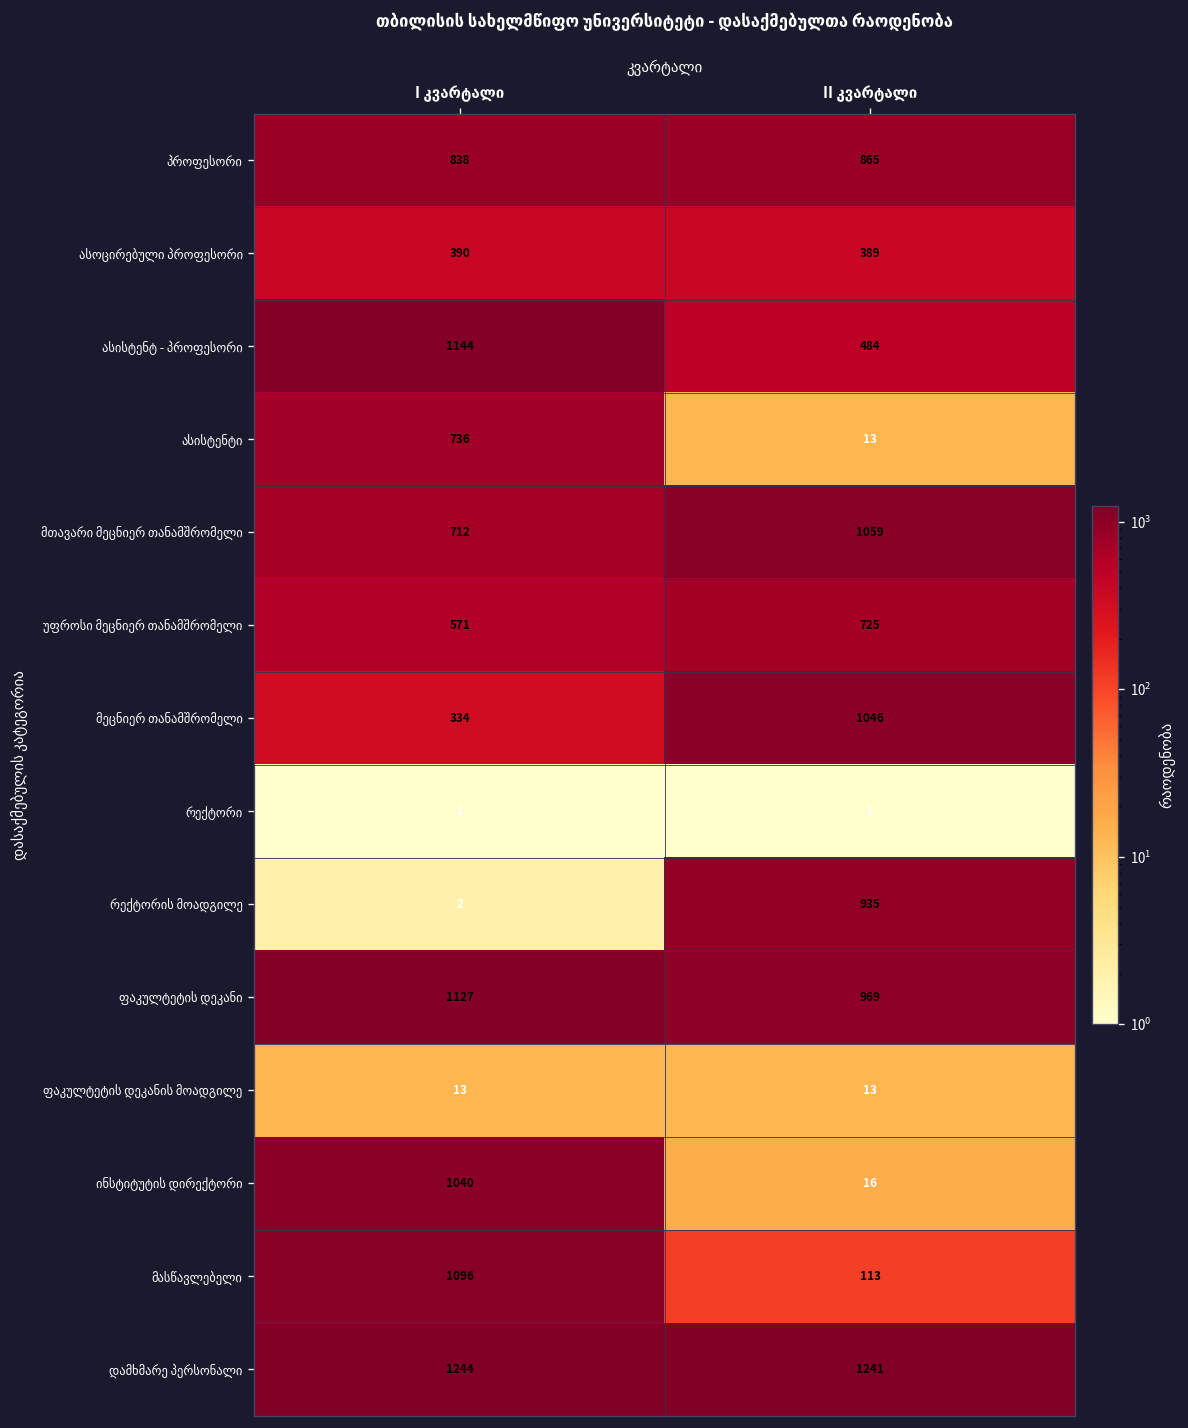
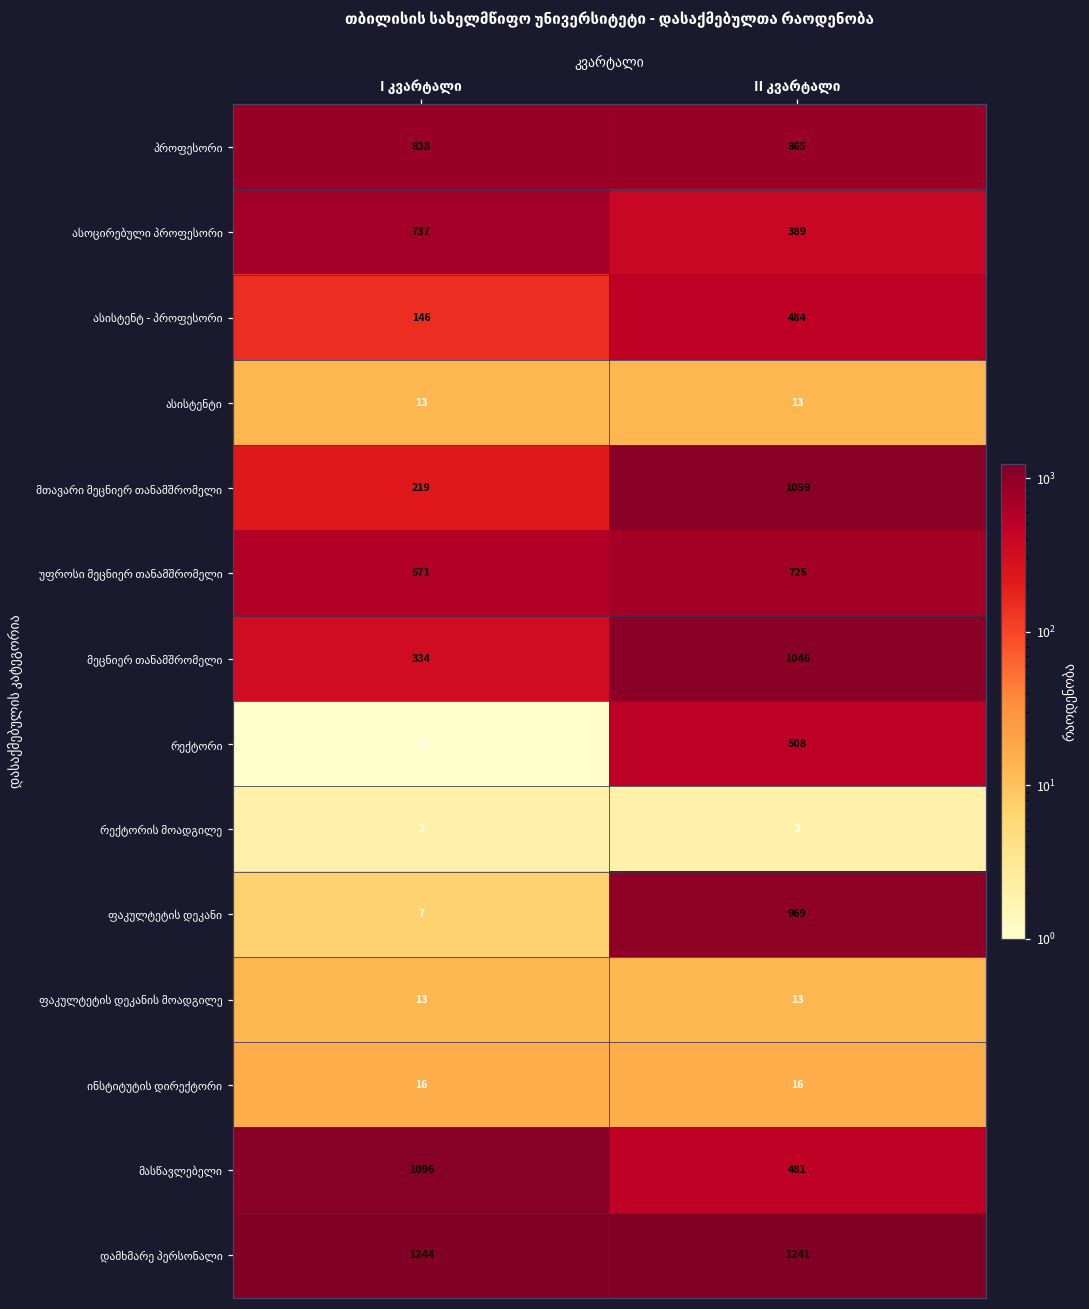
  {
    "პროფესორი": {
      "I კვარტალი": 838,
      "II კვარტალი": 865
    },
    "ასოცირებული პროფესორი": {
-     "I კვარტალი": 390,
+     "I კვარტალი": 737,
      "II კვარტალი": 389
    },
    "ასისტენტ - პროფესორი": {
-     "I კვარტალი": 1144,
+     "I კვარტალი": 146,
      "II კვარტალი": 484
    },
    "ასისტენტი": {
-     "I კვარტალი": 736,
+     "I კვარტალი": 13,
      "II კვარტალი": 13
    },
    "მთავარი მეცნიერ თანამშრომელი": {
-     "I კვარტალი": 712,
+     "I კვარტალი": 219,
      "II კვარტალი": 1059
    },
    "უფროსი მეცნიერ თანამშრომელი": {
      "I კვარტალი": 571,
      "II კვარტალი": 725
    },
    "მეცნიერ თანამშრომელი": {
      "I კვარტალი": 334,
      "II კვარტალი": 1046
    },
    "რექტორი": {
      "I კვარტალი": 1,
-     "II კვარტალი": 1
+     "II კვარტალი": 508
    },
    "რექტორის მოადგილე": {
      "I კვარტალი": 2,
-     "II კვარტალი": 935
+     "II კვარტალი": 2
    },
    "ფაკულტეტის დეკანი": {
-     "I კვარტალი": 1127,
+     "I კვარტალი": 7,
      "II კვარტალი": 969
    },
    "ფაკულტეტის დეკანის მოადგილე": {
      "I კვარტალი": 13,
      "II კვარტალი": 13
    },
    "ინსტიტუტის დირექტორი": {
-     "I კვარტალი": 1040,
+     "I კვარტალი": 16,
      "II კვარტალი": 16
    },
    "მასწავლებელი": {
      "I კვარტალი": 1096,
-     "II კვარტალი": 113
+     "II კვარტალი": 481
    },
    "დამხმარე პერსონალი": {
      "I კვარტალი": 1244,
      "II კვარტალი": 1241
    }
  }
